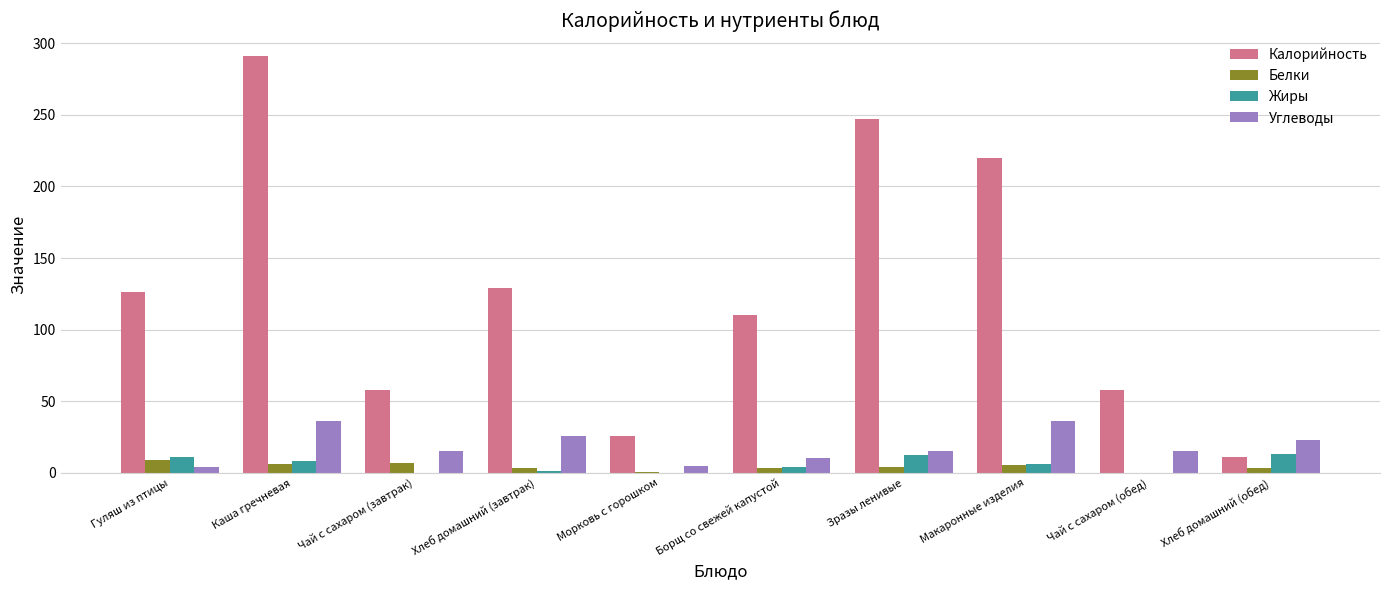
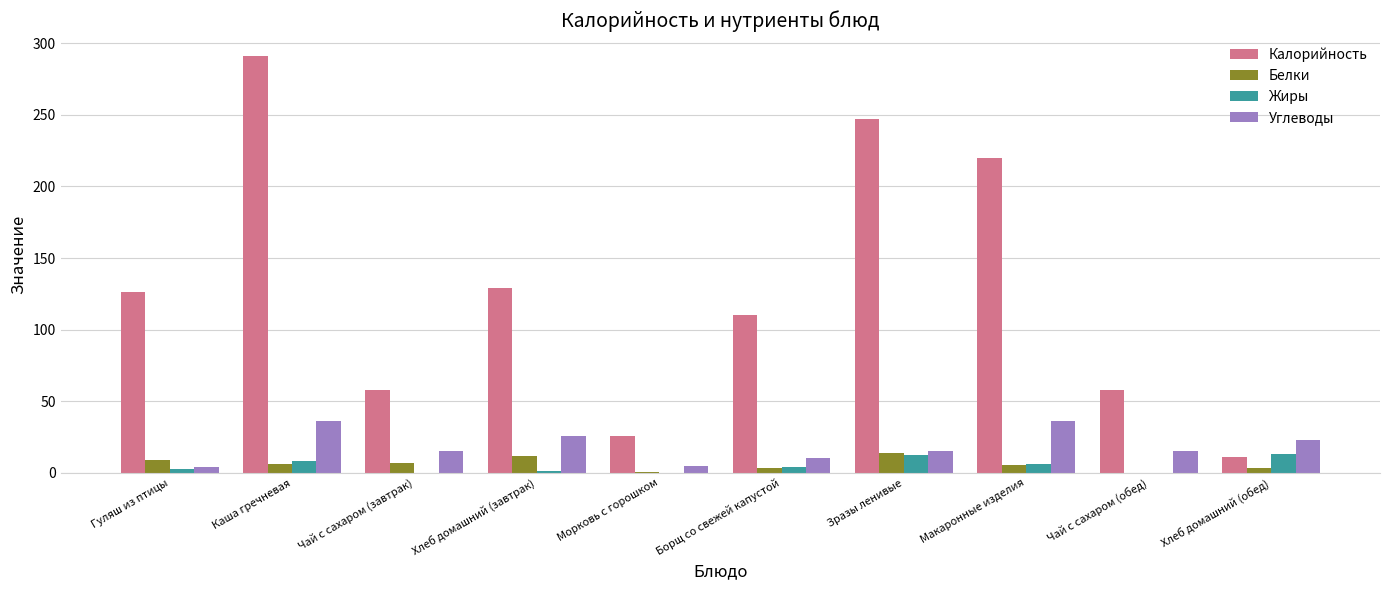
  {
    "Калорийность": {
      "Гуляш из птицы": 126,
      "Каша гречневая": 291,
      "Чай с сахаром (завтрак)": 58,
      "Хлеб домашний (завтрак)": 129,
      "Морковь с горошком": 26,
      "Борщ со свежей капустой": 110,
      "Зразы ленивые": 247,
      "Макаронные изделия": 220,
      "Чай с сахаром (обед)": 58,
      "Хлеб домашний (обед)": 11
    },
    "Белки": {
      "Гуляш из птицы": 9,
      "Каша гречневая": 6,
      "Чай с сахаром (завтрак)": 7,
-     "Хлеб домашний (завтрак)": 4,
+     "Хлеб домашний (завтрак)": 12,
      "Борщ со свежей капустой": 3,
-     "Зразы ленивые": 4,
+     "Зразы ленивые": 14,
      "Макаронные изделия": 5,
      "Хлеб домашний (обед)": 3
    },
    "Жиры": {
-     "Гуляш из птицы": 11,
+     "Гуляш из птицы": 3,
      "Каша гречневая": 8,
      "Чай с сахаром (завтрак)": 0,
      "Морковь с горошком": 0,
      "Борщ со свежей капустой": 4,
      "Зразы ленивые": 12,
      "Макаронные изделия": 6,
      "Чай с сахаром (обед)": 0,
      "Хлеб домашний (обед)": 13
    },
    "Углеводы": {
      "Гуляш из птицы": 4,
      "Каша гречневая": 36,
      "Чай с сахаром (завтрак)": 15,
      "Хлеб домашний (завтрак)": 26,
      "Морковь с горошком": 5,
      "Борщ со свежей капустой": 10,
      "Зразы ленивые": 15,
      "Макаронные изделия": 36,
      "Чай с сахаром (обед)": 15,
      "Хлеб домашний (обед)": 23
    }
  }
